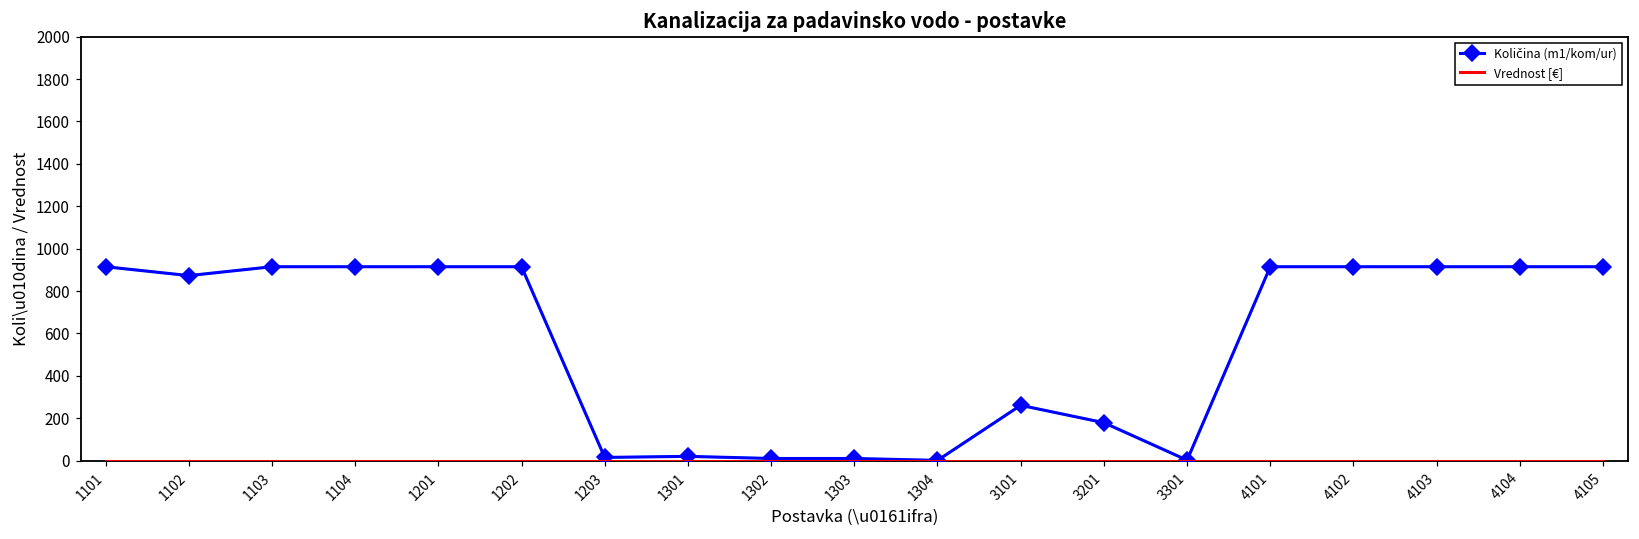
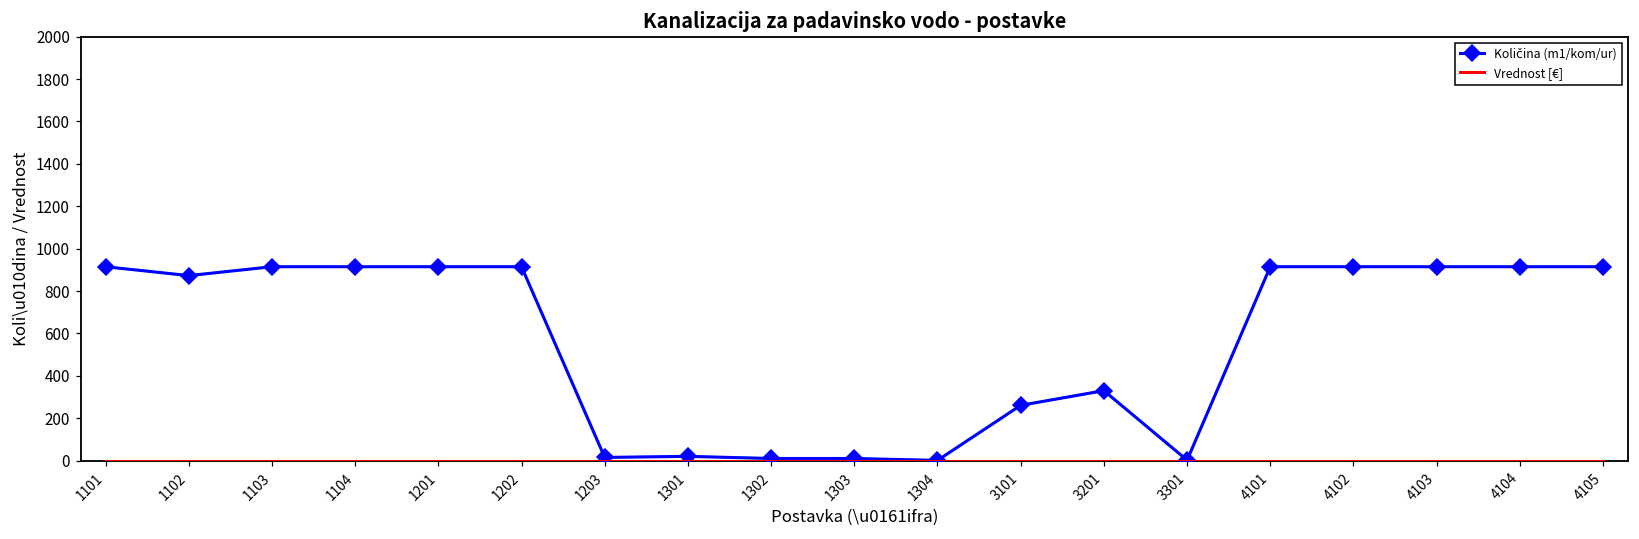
  {
    "Količina (m1/kom/ur)": {
      "1101": 910,
      "1102": 870,
      "1103": 910,
      "1104": 910,
      "1201": 910,
      "1202": 910,
      "1203": 20,
      "1301": 20,
      "3101": 260,
-     "3201": 180,
+     "3201": 330,
      "4101": 910,
      "4102": 910,
      "4103": 910,
      "4104": 910,
      "4105": 910
    },
    "Vrednost [€]": {
      "1101": 0,
      "1102": 0,
      "1103": 0,
      "1104": 0,
      "1201": 0,
      "1202": 0,
      "1203": 0,
      "1301": 0,
      "3101": 0,
      "3201": 0,
      "4101": 0,
      "4102": 0,
      "4103": 0,
      "4104": 0,
      "4105": 0
    }
  }
